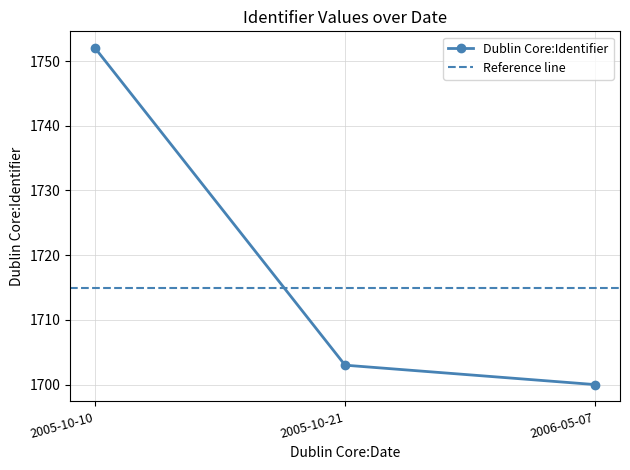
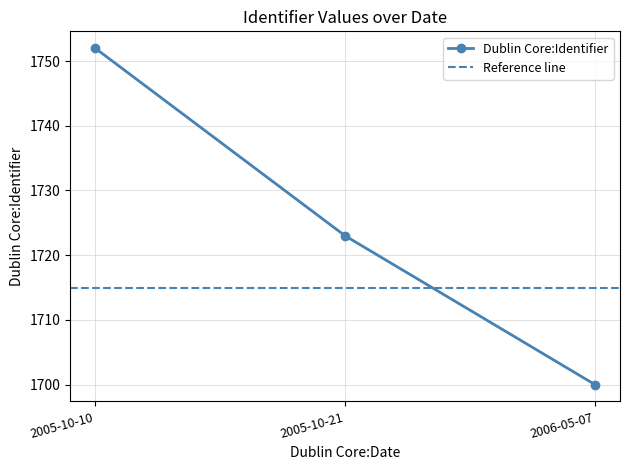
  {
    "2005-10-10": 1752,
-   "2005-10-21": 1703,
+   "2005-10-21": 1723,
    "2006-05-07": 1700
  }
